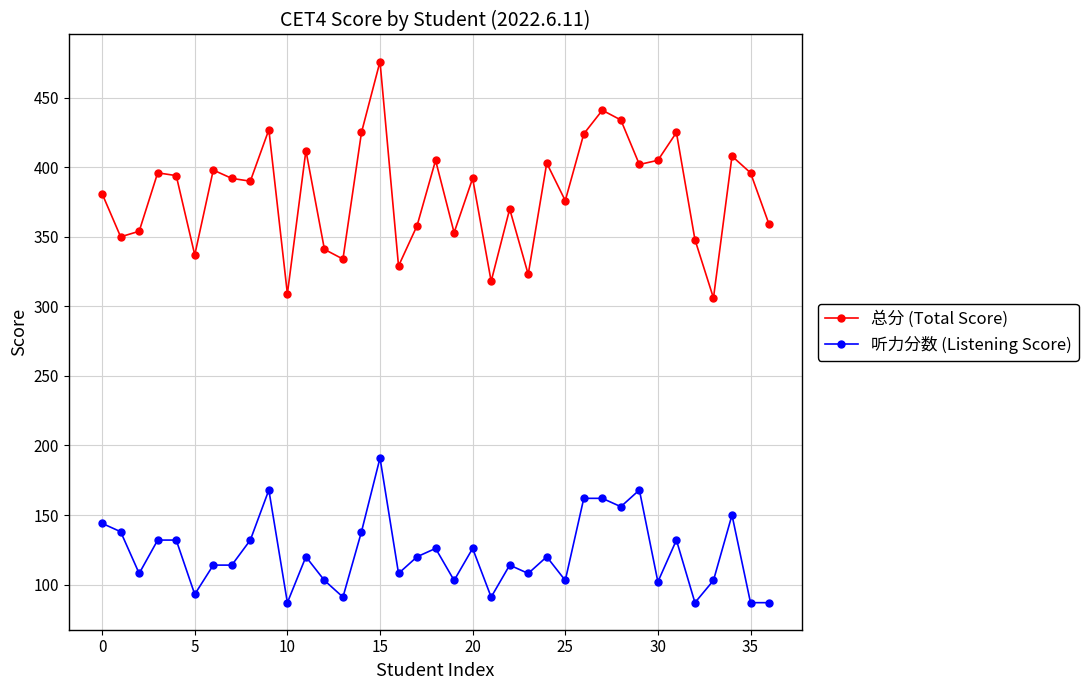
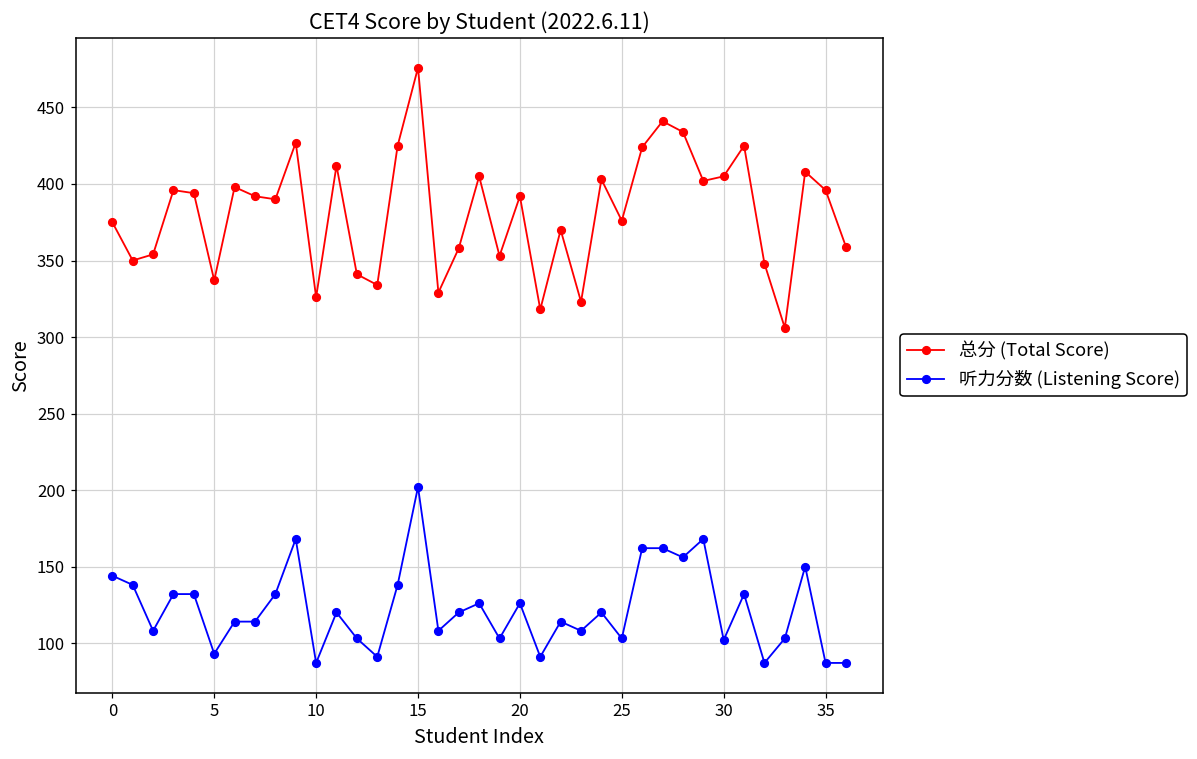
  {
    "总分 (Total Score)": {
-     "0": 381,
+     "0": 375,
      "5": 337,
-     "10": 309,
+     "10": 326,
      "15": 476,
      "20": 392,
      "25": 376,
      "30": 405,
      "35": 396
    },
    "听力分数 (Listening Score)": {
      "0": 144,
      "5": 93,
      "10": 87,
-     "15": 191,
+     "15": 202,
      "20": 126,
      "25": 103,
      "30": 102,
      "35": 87
    }
  }
